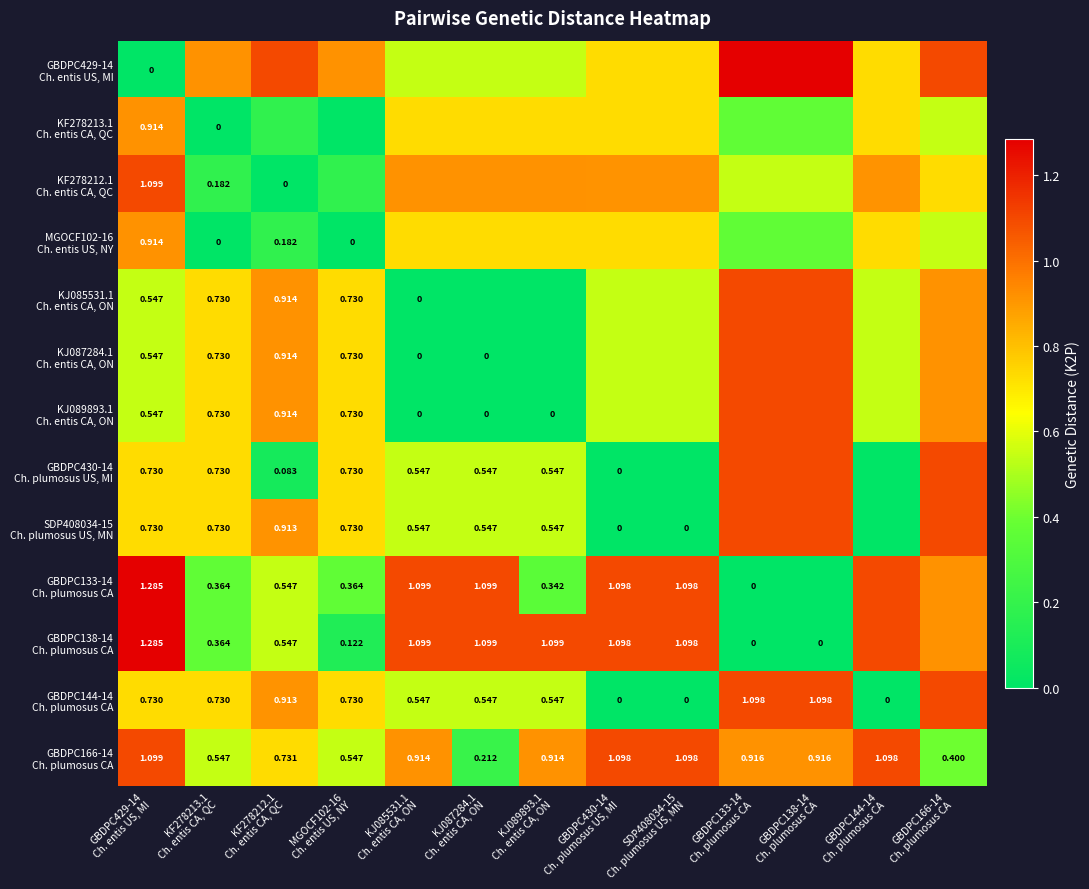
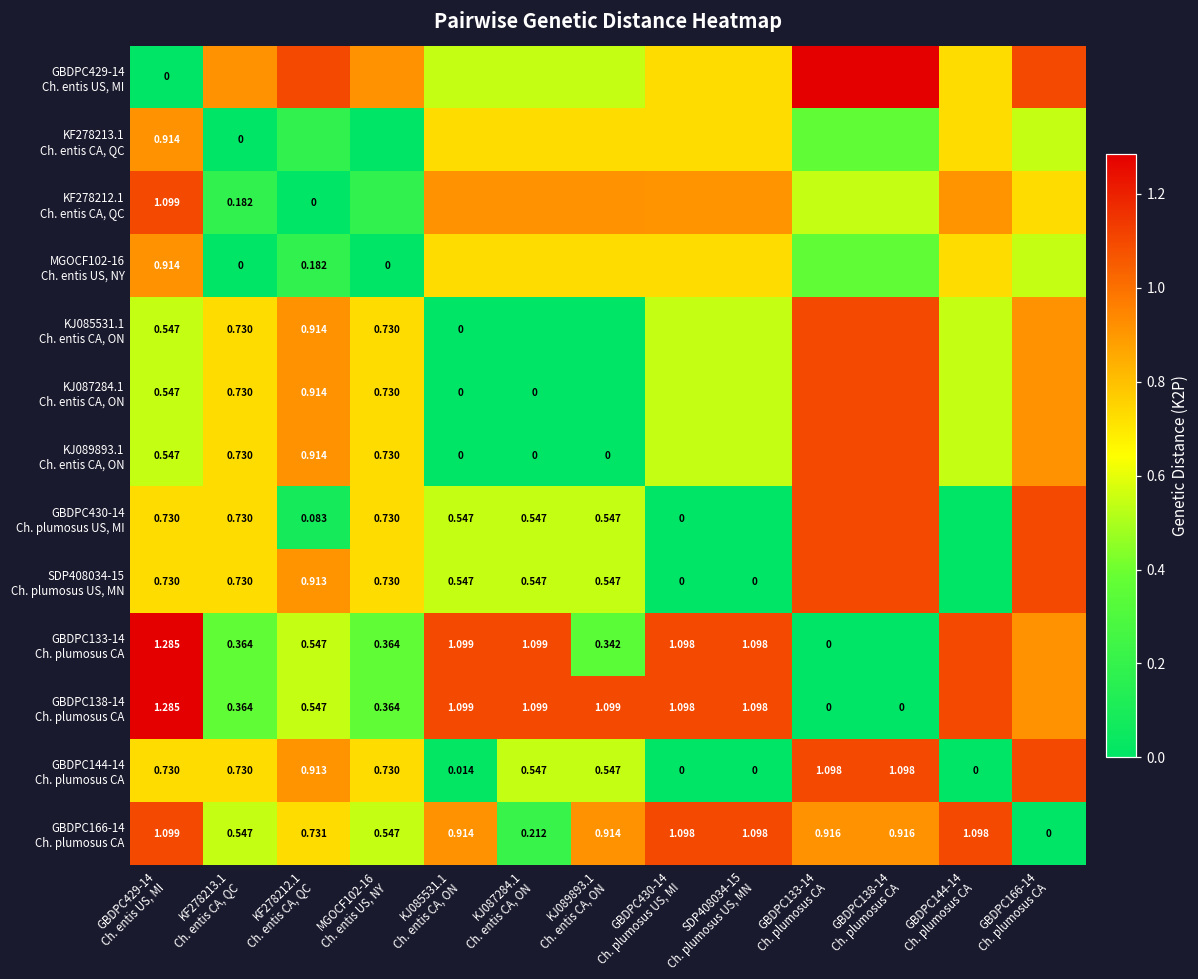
  {
    "GBDPC429-14 Ch. entis US, MI": {
      "GBDPC429-14 Ch. entis US, MI": 0
    },
    "KF278213.1 Ch. entis CA, QC": {
      "GBDPC429-14 Ch. entis US, MI": 0.914,
      "KF278213.1 Ch. entis CA, QC": 0
    },
    "KF278212.1 Ch. entis CA, QC": {
      "GBDPC429-14 Ch. entis US, MI": 1.099,
      "KF278213.1 Ch. entis CA, QC": 0.182,
      "KF278212.1 Ch. entis CA, QC": 0
    },
    "MGOCF102-16 Ch. entis US, NY": {
      "GBDPC429-14 Ch. entis US, MI": 0.914,
      "KF278213.1 Ch. entis CA, QC": 0,
      "KF278212.1 Ch. entis CA, QC": 0.182,
      "MGOCF102-16 Ch. entis US, NY": 0
    },
    "KJ085531.1 Ch. entis CA, ON": {
      "GBDPC429-14 Ch. entis US, MI": 0.547,
      "KF278213.1 Ch. entis CA, QC": 0.730,
      "KF278212.1 Ch. entis CA, QC": 0.914,
      "MGOCF102-16 Ch. entis US, NY": 0.730,
      "KJ085531.1 Ch. entis CA, ON": 0
    },
    "KJ087284.1 Ch. entis CA, ON": {
      "GBDPC429-14 Ch. entis US, MI": 0.547,
      "KF278213.1 Ch. entis CA, QC": 0.730,
      "KF278212.1 Ch. entis CA, QC": 0.914,
      "MGOCF102-16 Ch. entis US, NY": 0.730,
      "KJ085531.1 Ch. entis CA, ON": 0,
      "KJ087284.1 Ch. entis CA, ON": 0
    },
    "KJ089893.1 Ch. entis CA, ON": {
      "GBDPC429-14 Ch. entis US, MI": 0.547,
      "KF278213.1 Ch. entis CA, QC": 0.730,
      "KF278212.1 Ch. entis CA, QC": 0.914,
      "MGOCF102-16 Ch. entis US, NY": 0.730,
      "KJ085531.1 Ch. entis CA, ON": 0,
      "KJ087284.1 Ch. entis CA, ON": 0,
      "KJ089893.1 Ch. entis CA, ON": 0
    },
    "GBDPC430-14 Ch. plumosus US, MI": {
      "GBDPC429-14 Ch. entis US, MI": 0.730,
      "KF278213.1 Ch. entis CA, QC": 0.730,
      "KF278212.1 Ch. entis CA, QC": 0.083,
      "MGOCF102-16 Ch. entis US, NY": 0.730,
      "KJ085531.1 Ch. entis CA, ON": 0.547,
      "KJ087284.1 Ch. entis CA, ON": 0.547,
      "KJ089893.1 Ch. entis CA, ON": 0.547,
      "GBDPC430-14 Ch. plumosus US, MI": 0
    },
    "SDP408034-15 Ch. plumosus US, MN": {
      "GBDPC429-14 Ch. entis US, MI": 0.730,
      "KF278213.1 Ch. entis CA, QC": 0.730,
      "KF278212.1 Ch. entis CA, QC": 0.913,
      "MGOCF102-16 Ch. entis US, NY": 0.730,
      "KJ085531.1 Ch. entis CA, ON": 0.547,
      "KJ087284.1 Ch. entis CA, ON": 0.547,
      "KJ089893.1 Ch. entis CA, ON": 0.547,
      "GBDPC430-14 Ch. plumosus US, MI": 0,
      "SDP408034-15 Ch. plumosus US, MN": 0
    },
    "GBDPC133-14 Ch. plumosus CA": {
      "GBDPC429-14 Ch. entis US, MI": 1.285,
      "KF278213.1 Ch. entis CA, QC": 0.364,
      "KF278212.1 Ch. entis CA, QC": 0.547,
      "MGOCF102-16 Ch. entis US, NY": 0.364,
      "KJ085531.1 Ch. entis CA, ON": 1.099,
      "KJ087284.1 Ch. entis CA, ON": 1.099,
      "KJ089893.1 Ch. entis CA, ON": 0.342,
      "GBDPC430-14 Ch. plumosus US, MI": 1.098,
      "SDP408034-15 Ch. plumosus US, MN": 1.098,
      "GBDPC133-14 Ch. plumosus CA": 0
    },
    "GBDPC138-14 Ch. plumosus CA": {
      "GBDPC429-14 Ch. entis US, MI": 1.285,
      "KF278213.1 Ch. entis CA, QC": 0.364,
      "KF278212.1 Ch. entis CA, QC": 0.547,
-     "MGOCF102-16 Ch. entis US, NY": 0.122,
+     "MGOCF102-16 Ch. entis US, NY": 0.364,
      "KJ085531.1 Ch. entis CA, ON": 1.099,
      "KJ087284.1 Ch. entis CA, ON": 1.099,
      "KJ089893.1 Ch. entis CA, ON": 1.099,
      "GBDPC430-14 Ch. plumosus US, MI": 1.098,
      "SDP408034-15 Ch. plumosus US, MN": 1.098,
      "GBDPC133-14 Ch. plumosus CA": 0,
      "GBDPC138-14 Ch. plumosus CA": 0
    },
    "GBDPC144-14 Ch. plumosus CA": {
      "GBDPC429-14 Ch. entis US, MI": 0.730,
      "KF278213.1 Ch. entis CA, QC": 0.730,
      "KF278212.1 Ch. entis CA, QC": 0.913,
      "MGOCF102-16 Ch. entis US, NY": 0.730,
-     "KJ085531.1 Ch. entis CA, ON": 0.547,
+     "KJ085531.1 Ch. entis CA, ON": 0.014,
      "KJ087284.1 Ch. entis CA, ON": 0.547,
      "KJ089893.1 Ch. entis CA, ON": 0.547,
      "GBDPC430-14 Ch. plumosus US, MI": 0,
      "SDP408034-15 Ch. plumosus US, MN": 0,
      "GBDPC133-14 Ch. plumosus CA": 1.098,
      "GBDPC138-14 Ch. plumosus CA": 1.098,
      "GBDPC144-14 Ch. plumosus CA": 0
    },
    "GBDPC166-14 Ch. plumosus CA": {
      "GBDPC429-14 Ch. entis US, MI": 1.099,
      "KF278213.1 Ch. entis CA, QC": 0.547,
      "KF278212.1 Ch. entis CA, QC": 0.731,
      "MGOCF102-16 Ch. entis US, NY": 0.547,
      "KJ085531.1 Ch. entis CA, ON": 0.914,
      "KJ087284.1 Ch. entis CA, ON": 0.212,
      "KJ089893.1 Ch. entis CA, ON": 0.914,
      "GBDPC430-14 Ch. plumosus US, MI": 1.098,
      "SDP408034-15 Ch. plumosus US, MN": 1.098,
      "GBDPC133-14 Ch. plumosus CA": 0.916,
      "GBDPC138-14 Ch. plumosus CA": 0.916,
      "GBDPC144-14 Ch. plumosus CA": 1.098,
-     "GBDPC166-14 Ch. plumosus CA": 0.400
+     "GBDPC166-14 Ch. plumosus CA": 0
    }
  }
